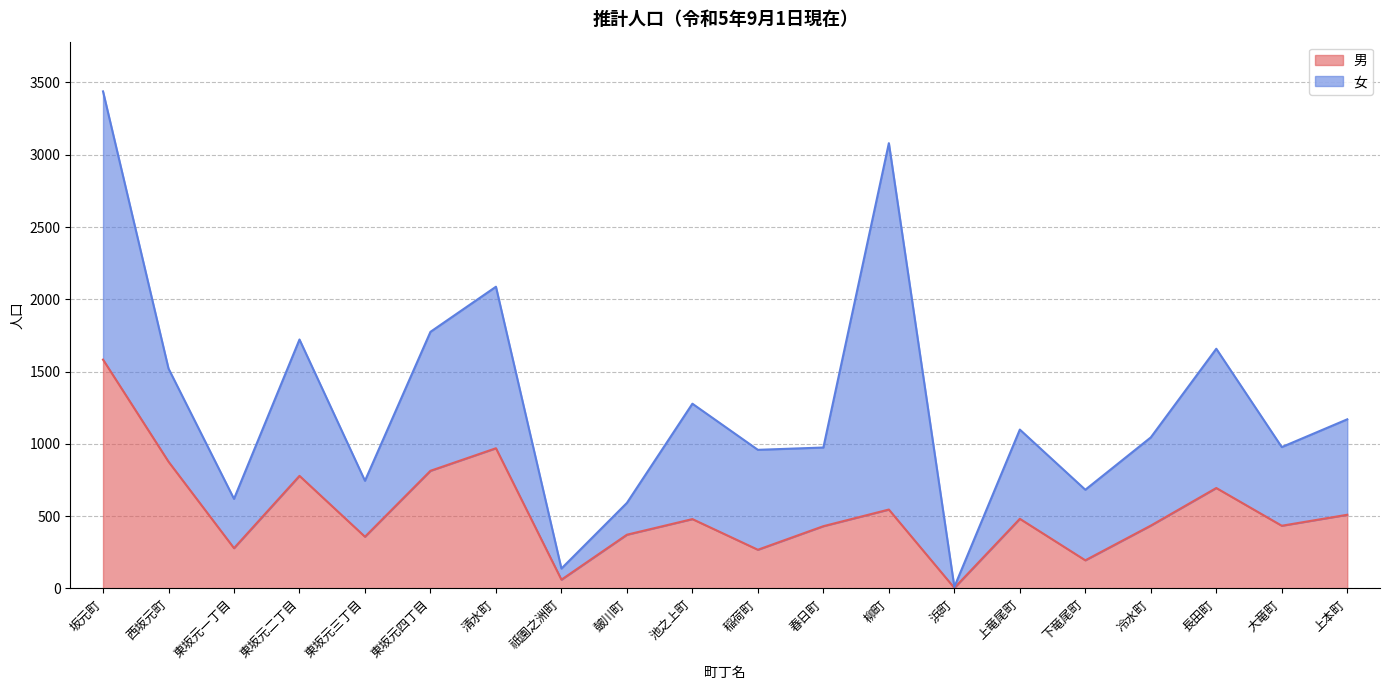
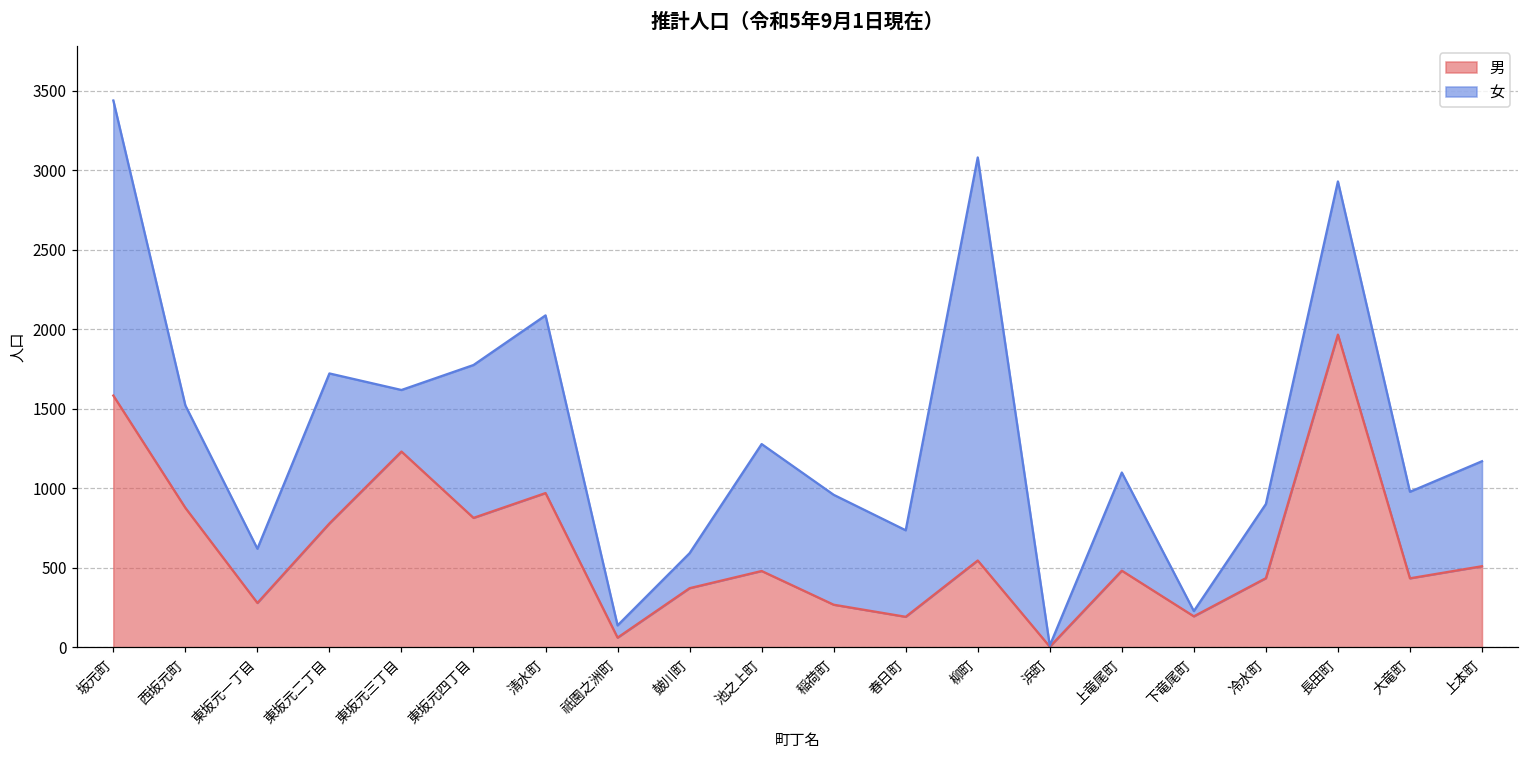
  {
    "男": {
      "坂元町": 1580,
      "西坂元町": 880,
      "東坂元一丁目": 280,
      "東坂元二丁目": 780,
-     "東坂元三丁目": 360,
+     "東坂元三丁目": 1230,
      "東坂元四丁目": 810,
      "清水町": 970,
      "祇園之洲町": 60,
      "皷川町": 370,
      "池之上町": 480,
      "稲荷町": 270,
-     "春日町": 430,
+     "春日町": 190,
      "柳町": 550,
      "上竜尾町": 480,
      "下竜尾町": 200,
      "冷水町": 440,
-     "長田町": 700,
+     "長田町": 1970,
      "大竜町": 430,
      "上本町": 510
    },
    "女": {
      "坂元町": 1860,
      "西坂元町": 640,
      "東坂元一丁目": 340,
      "東坂元二丁目": 940,
      "東坂元三丁目": 390,
      "東坂元四丁目": 960,
      "清水町": 1120,
      "祇園之洲町": 80,
      "皷川町": 220,
      "池之上町": 800,
      "稲荷町": 690,
      "春日町": 540,
      "柳町": 2530,
      "上竜尾町": 620,
-     "下竜尾町": 490,
-     "冷水町": 610,
+     "下竜尾町": 30,
+     "冷水町": 470,
      "長田町": 960,
      "大竜町": 540,
      "上本町": 660
    }
  }
